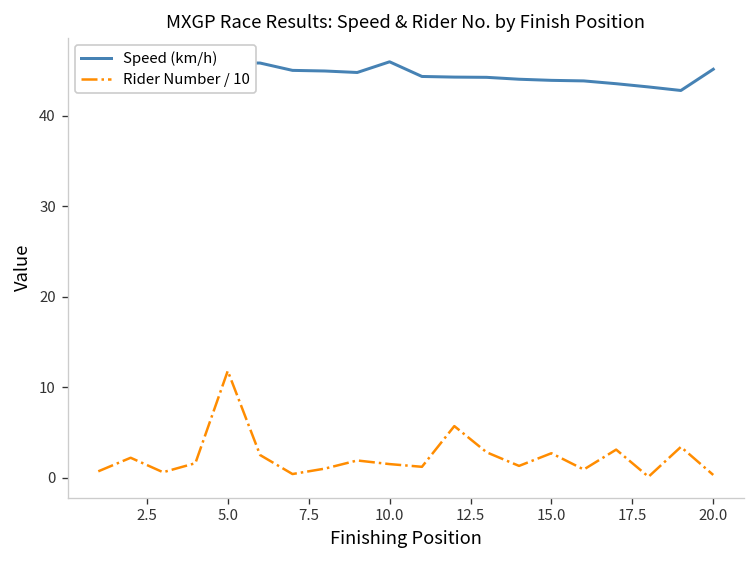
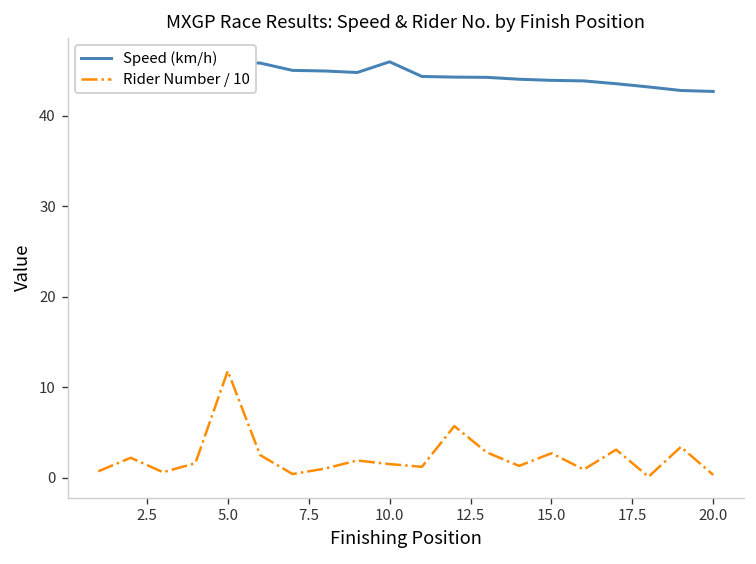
  {
    "Speed (km/h)": {
      "10.0": 46,
      "15.0": 44,
-     "20.0": 45
+     "20.0": 43
    },
    "Rider Number / 10": {
      "5.0": 12,
      "10.0": 2,
      "15.0": 3,
      "20.0": 0
    }
  }
